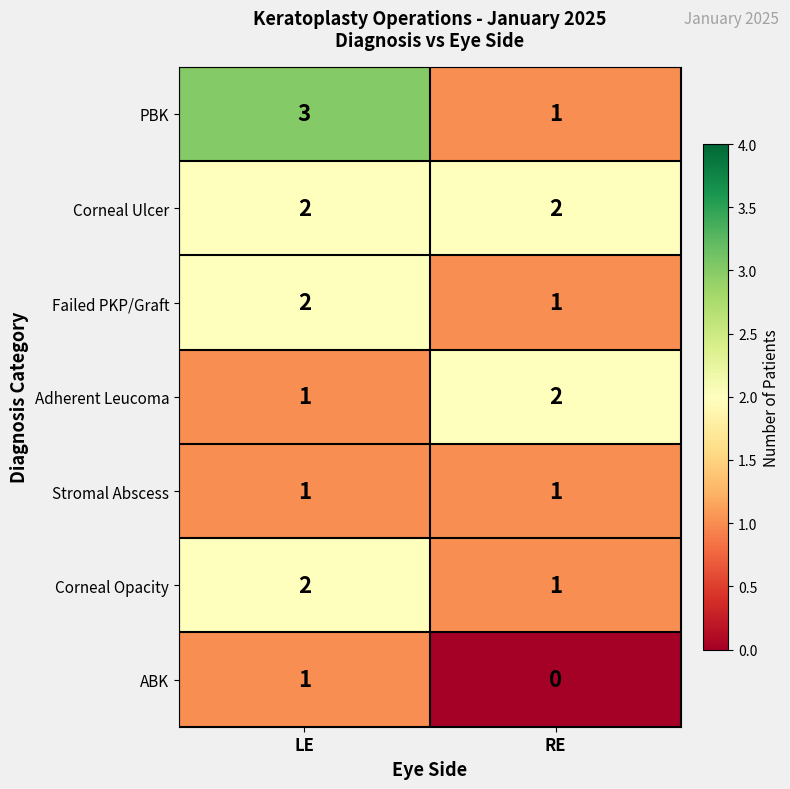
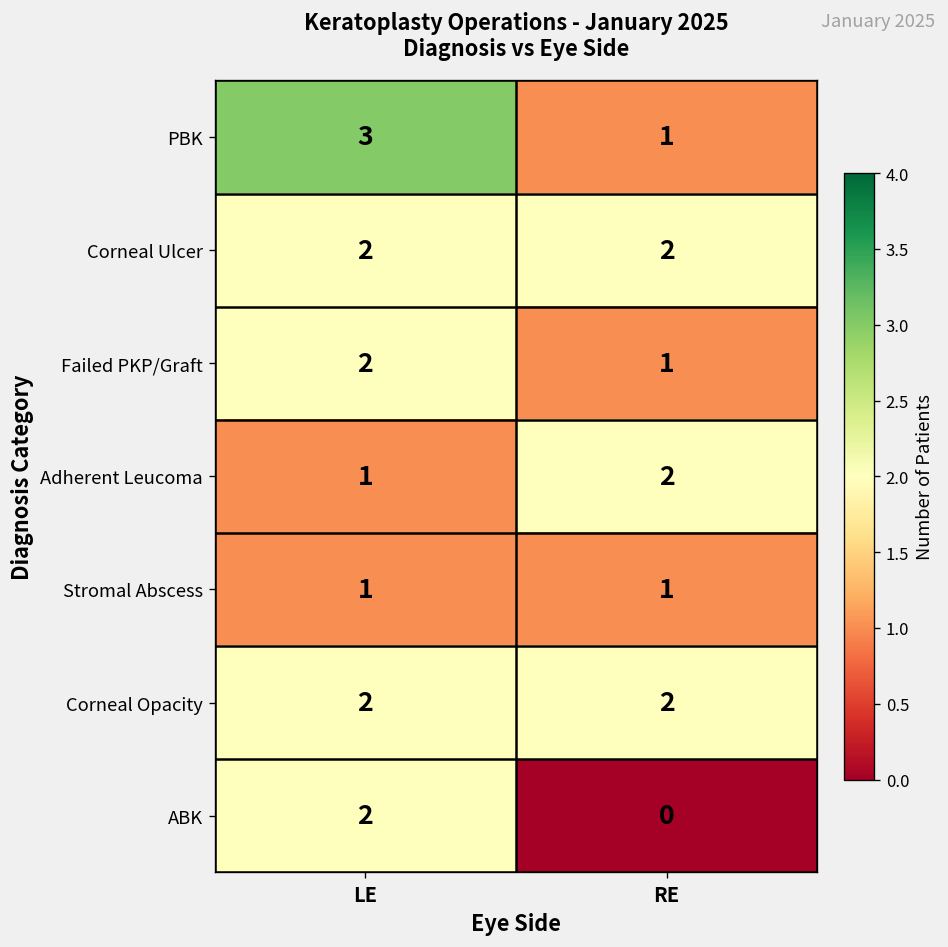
  {
    "PBK": {
      "LE": 3,
      "RE": 1
    },
    "Corneal Ulcer": {
      "LE": 2,
      "RE": 2
    },
    "Failed PKP/Graft": {
      "LE": 2,
      "RE": 1
    },
    "Adherent Leucoma": {
      "LE": 1,
      "RE": 2
    },
    "Stromal Abscess": {
      "LE": 1,
      "RE": 1
    },
    "Corneal Opacity": {
      "LE": 2,
-     "RE": 1
+     "RE": 2
    },
    "ABK": {
-     "LE": 1,
+     "LE": 2,
      "RE": 0
    }
  }
